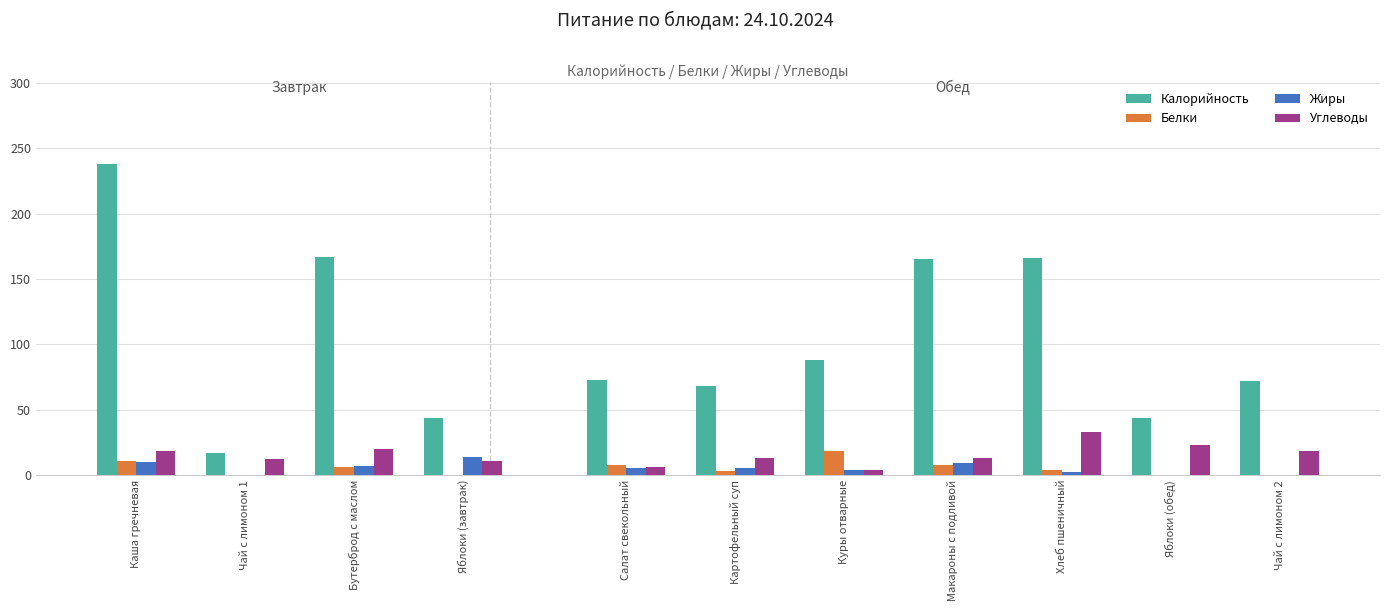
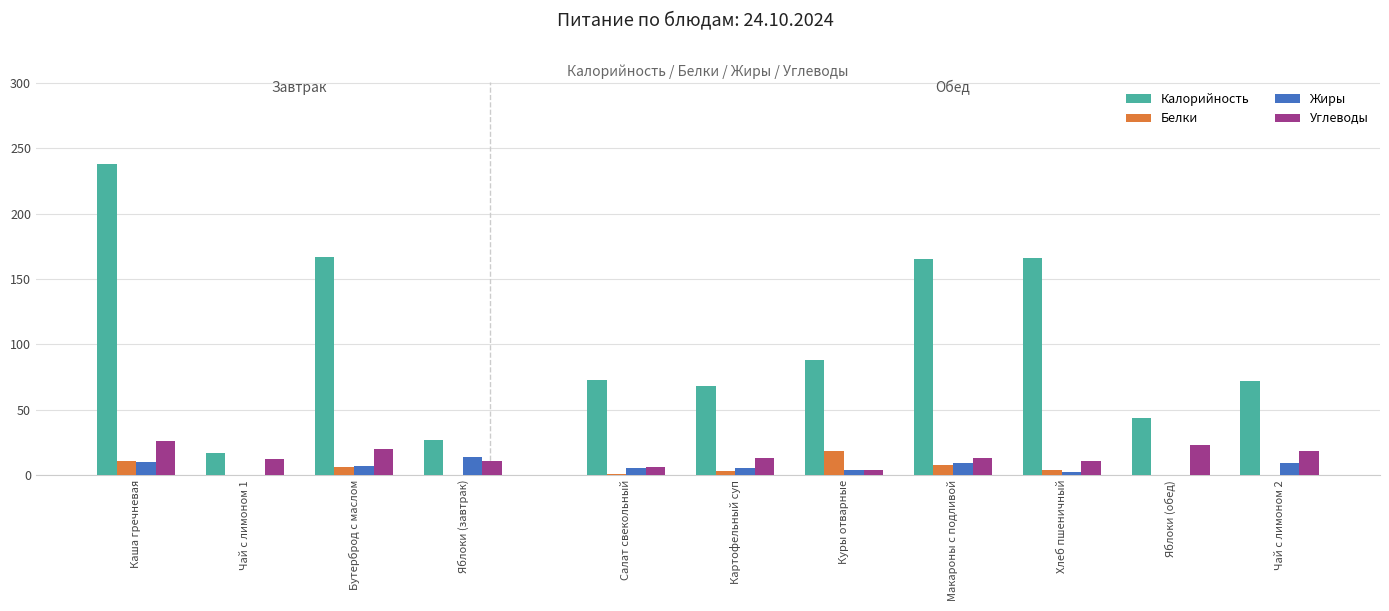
  {
    "Калорийность": {
      "Каша гречневая": 238,
      "Чай с лимоном 1": 17,
      "Бутерброд с маслом": 167,
-     "Яблоки (завтрак)": 44,
+     "Яблоки (завтрак)": 27,
      "Салат свекольный": 73,
      "Картофельный суп": 68,
      "Куры отварные": 88,
      "Макароны с подливой": 165,
      "Хлеб пшеничный": 166,
      "Яблоки (обед)": 44,
      "Чай с лимоном 2": 72
    },
    "Белки": {
      "Каша гречневая": 11,
      "Чай с лимоном 1": 0,
      "Бутерброд с маслом": 6,
      "Яблоки (завтрак)": 0,
-     "Салат свекольный": 8,
+     "Салат свекольный": 1,
      "Картофельный суп": 3,
      "Куры отварные": 18,
      "Макароны с подливой": 8,
      "Хлеб пшеничный": 4,
      "Яблоки (обед)": 0,
      "Чай с лимоном 2": 0
    },
    "Жиры": {
      "Каша гречневая": 10,
      "Чай с лимоном 1": 0,
      "Бутерброд с маслом": 7,
      "Яблоки (завтрак)": 14,
      "Салат свекольный": 5,
      "Картофельный суп": 5,
      "Куры отварные": 4,
      "Макароны с подливой": 9,
      "Хлеб пшеничный": 2,
      "Яблоки (обед)": 0,
-     "Чай с лимоном 2": 0
+     "Чай с лимоном 2": 9
    },
    "Углеводы": {
-     "Каша гречневая": 18,
+     "Каша гречневая": 26,
      "Чай с лимоном 1": 12,
      "Бутерброд с маслом": 20,
      "Яблоки (завтрак)": 11,
      "Салат свекольный": 6,
      "Картофельный суп": 13,
      "Куры отварные": 4,
      "Макароны с подливой": 13,
-     "Хлеб пшеничный": 33,
+     "Хлеб пшеничный": 11,
      "Яблоки (обед)": 23,
      "Чай с лимоном 2": 18
    }
  }
